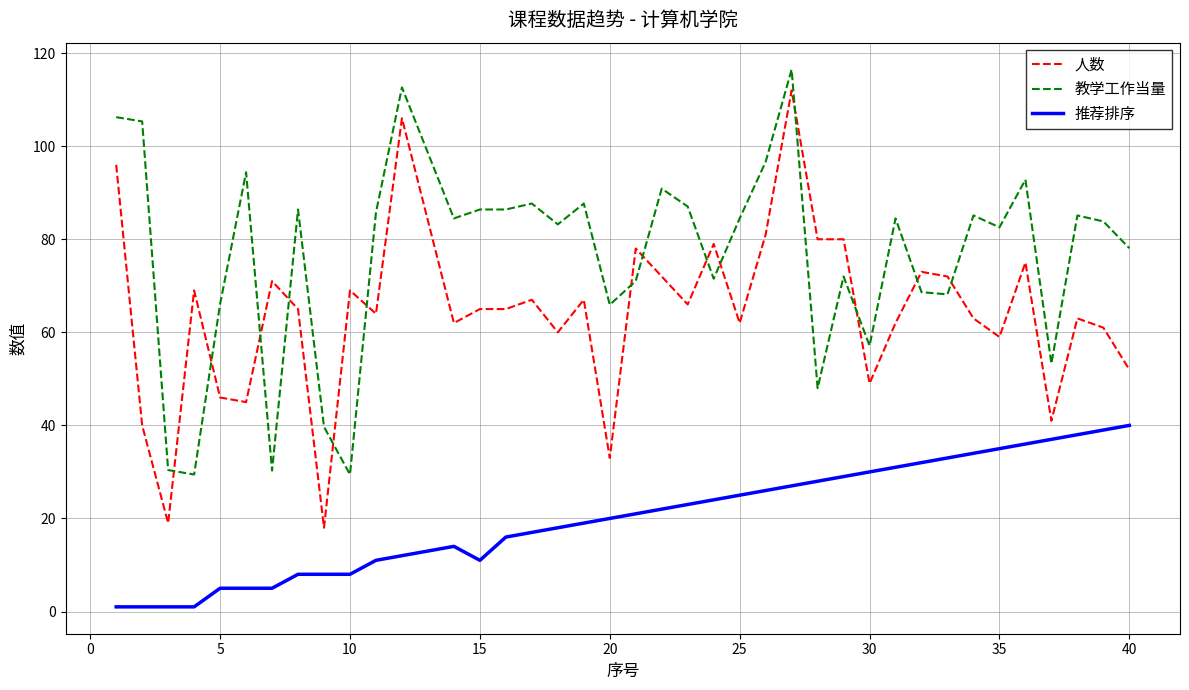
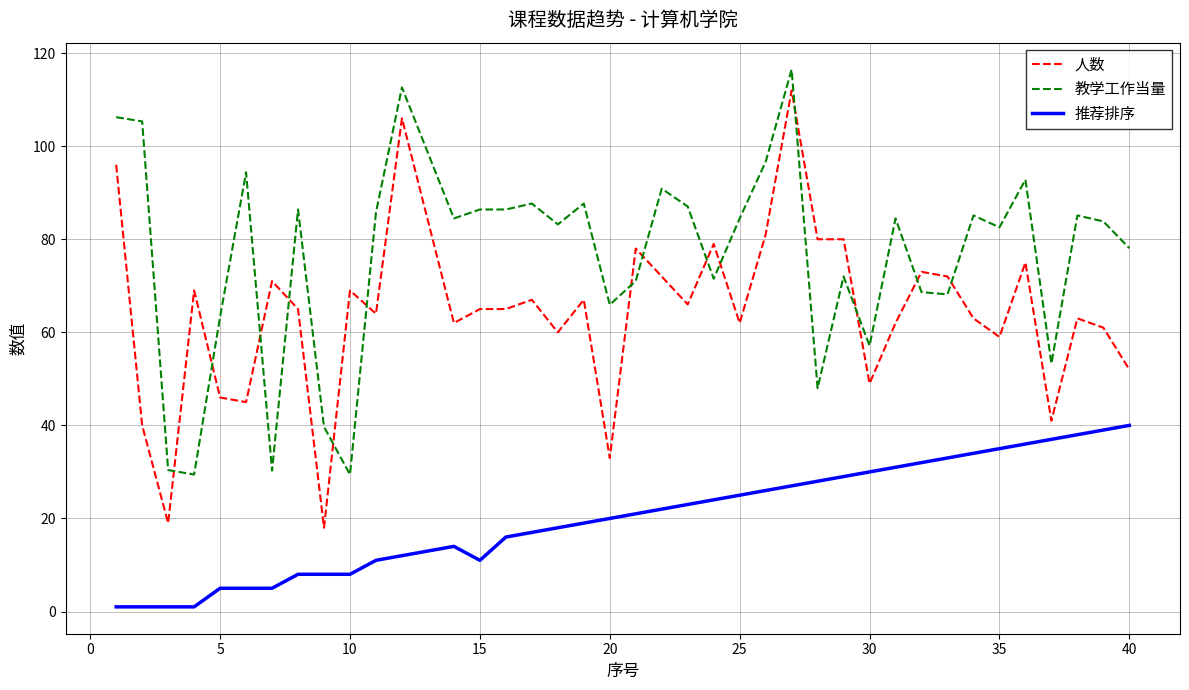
  {
    "人数": {
      "5": 46,
      "10": 69,
      "15": 65,
      "20": 33,
      "25": 62,
      "30": 49,
      "35": 59,
      "40": 52
    },
    "教学工作当量": {
-     "5": 66,
+     "5": 63,
      "10": 29,
      "15": 86,
      "20": 66,
      "25": 84,
      "30": 57,
      "35": 83,
      "40": 78
    },
    "推荐排序": {
      "5": 5,
      "10": 8,
      "15": 11,
      "20": 20,
      "25": 25,
      "30": 30,
      "35": 35,
      "40": 40
    }
  }
